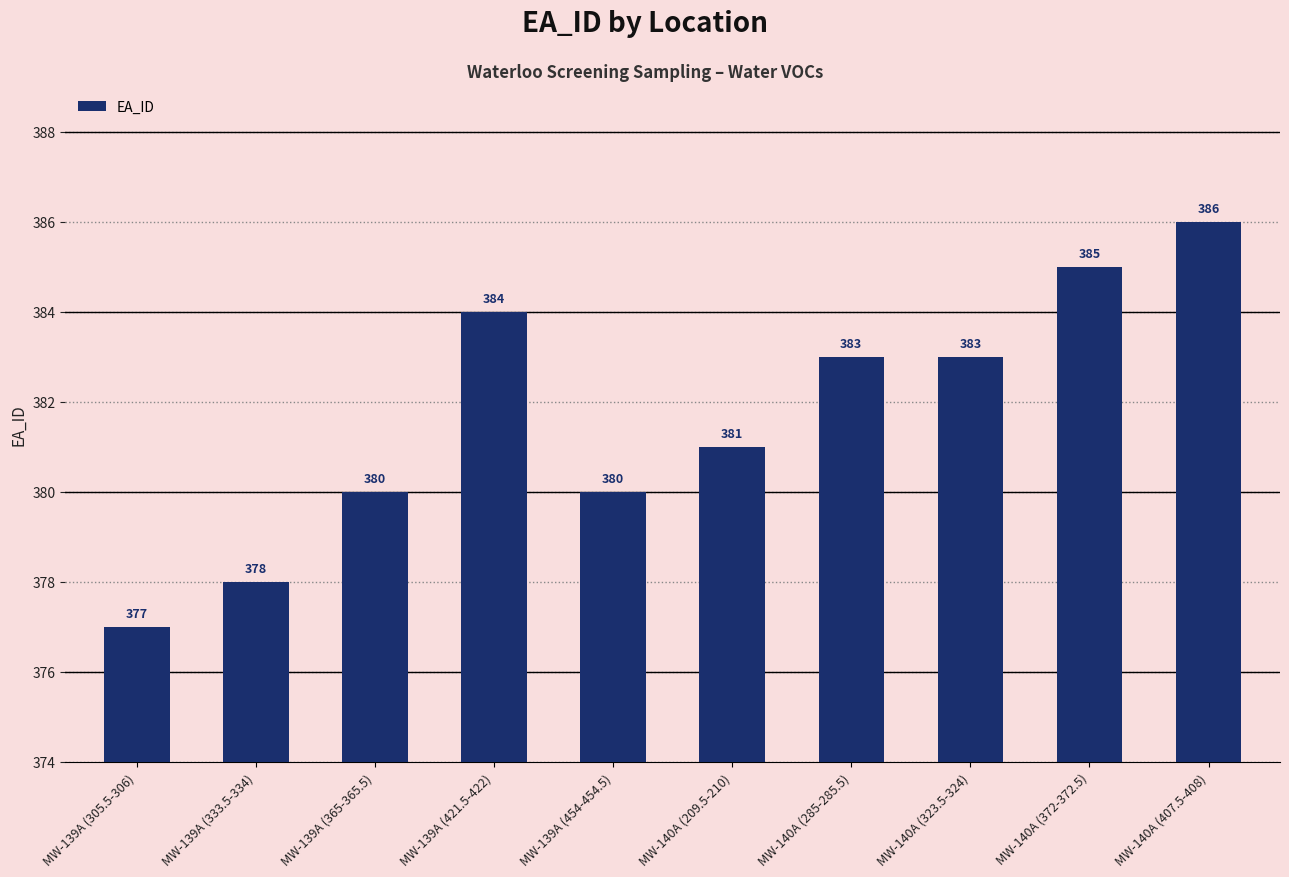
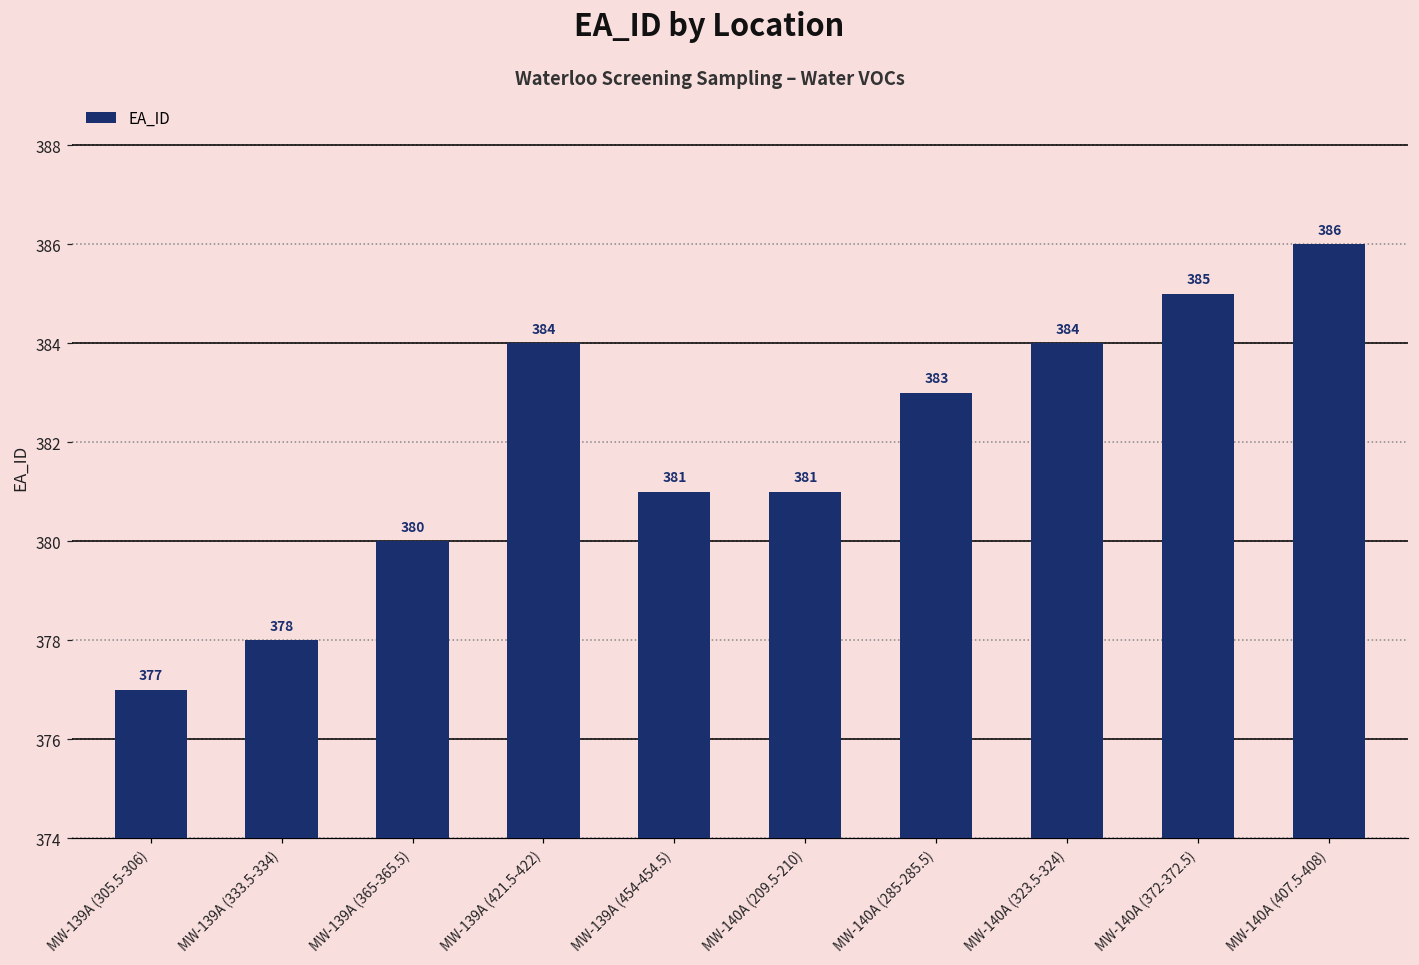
  {
    "MW-139A (305.5-306)": 377,
    "MW-139A (333.5-334)": 378,
    "MW-139A (365-365.5)": 380,
    "MW-139A (421.5-422)": 384,
-   "MW-139A (454-454.5)": 380,
+   "MW-139A (454-454.5)": 381,
    "MW-140A (209.5-210)": 381,
    "MW-140A (285-285.5)": 383,
-   "MW-140A (323.5-324)": 383,
+   "MW-140A (323.5-324)": 384,
    "MW-140A (372-372.5)": 385,
    "MW-140A (407.5-408)": 386
  }
